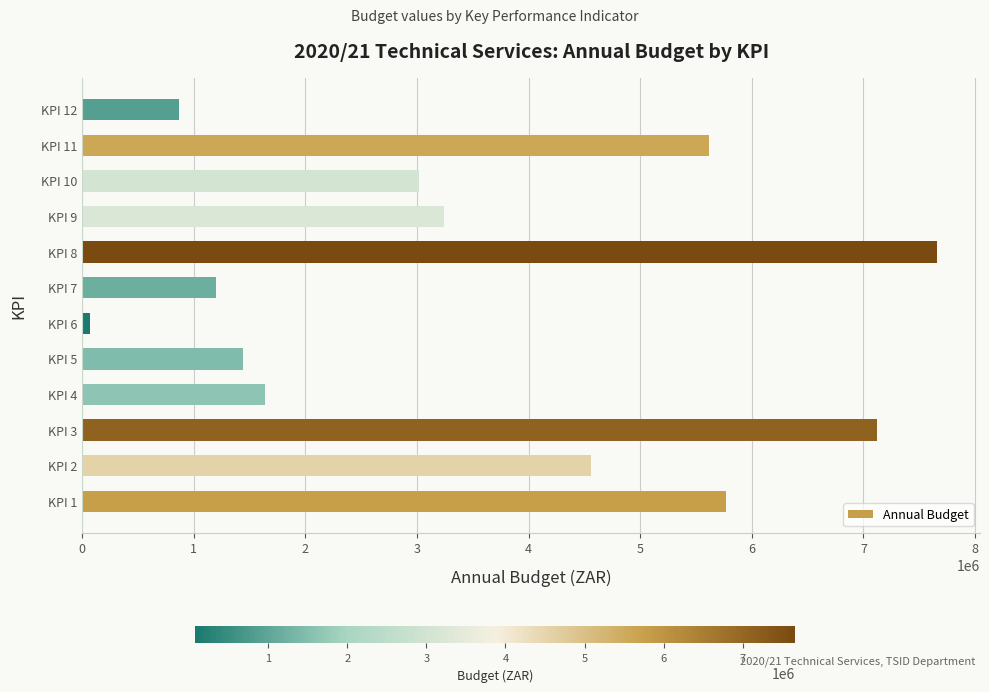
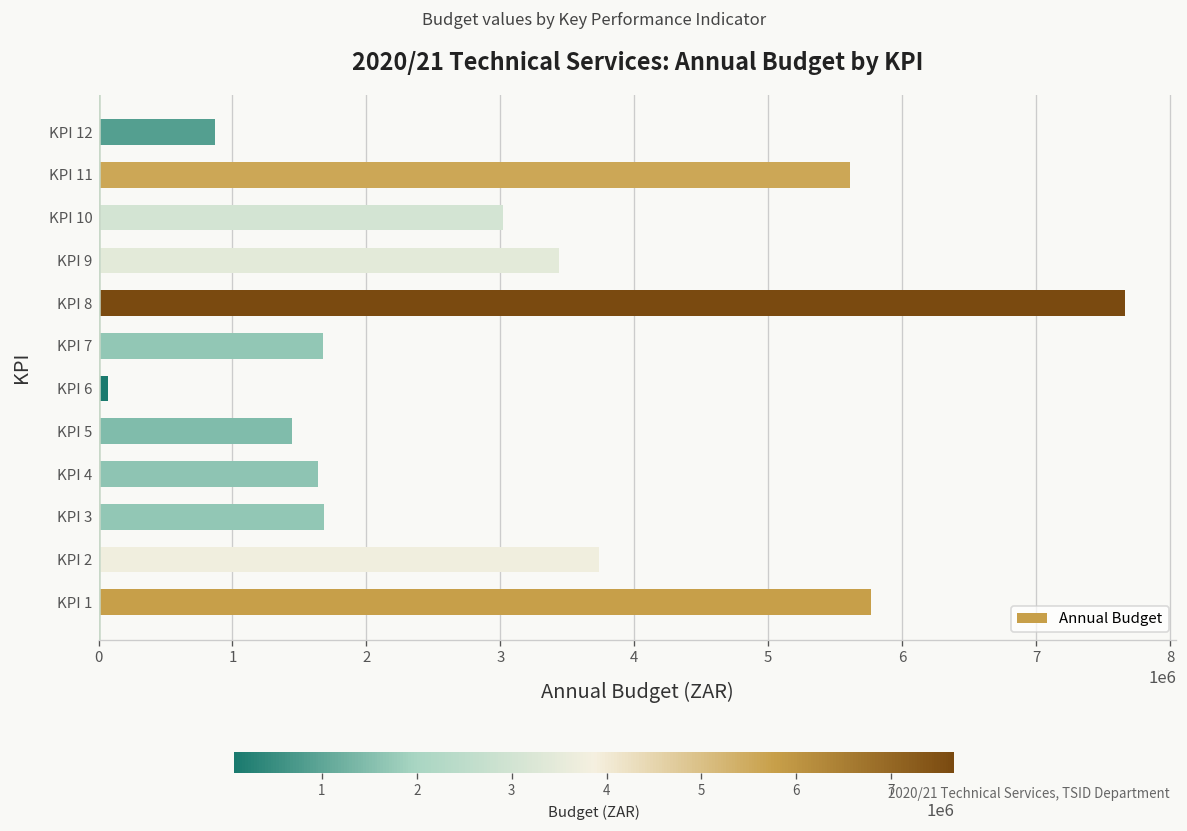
  {
    "KPI 12": 870000,
    "KPI 11": 5610000,
    "KPI 10": 3020000,
-   "KPI 9": 3240000,
+   "KPI 9": 3440000,
    "KPI 8": 7660000,
-   "KPI 7": 1200000,
+   "KPI 7": 1680000,
    "KPI 6": 70000,
    "KPI 5": 1440000,
    "KPI 4": 1640000,
-   "KPI 3": 7120000,
-   "KPI 2": 4560000,
+   "KPI 3": 1680000,
+   "KPI 2": 3730000,
    "KPI 1": 5770000
  }
